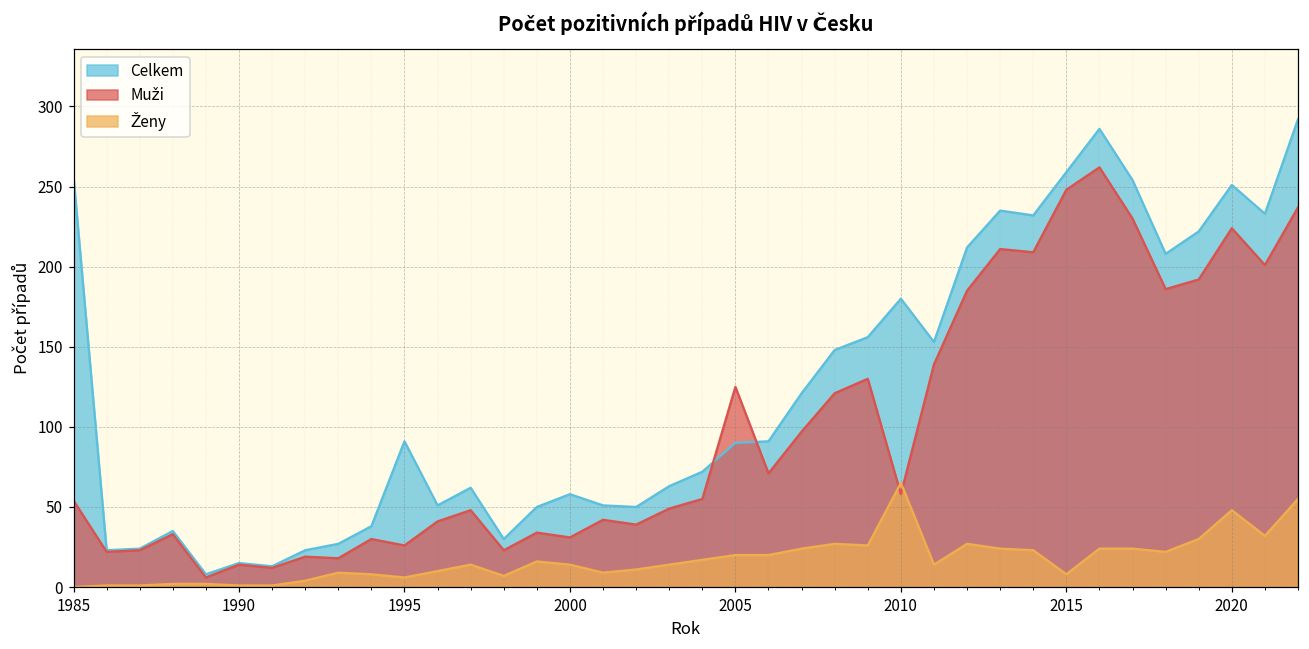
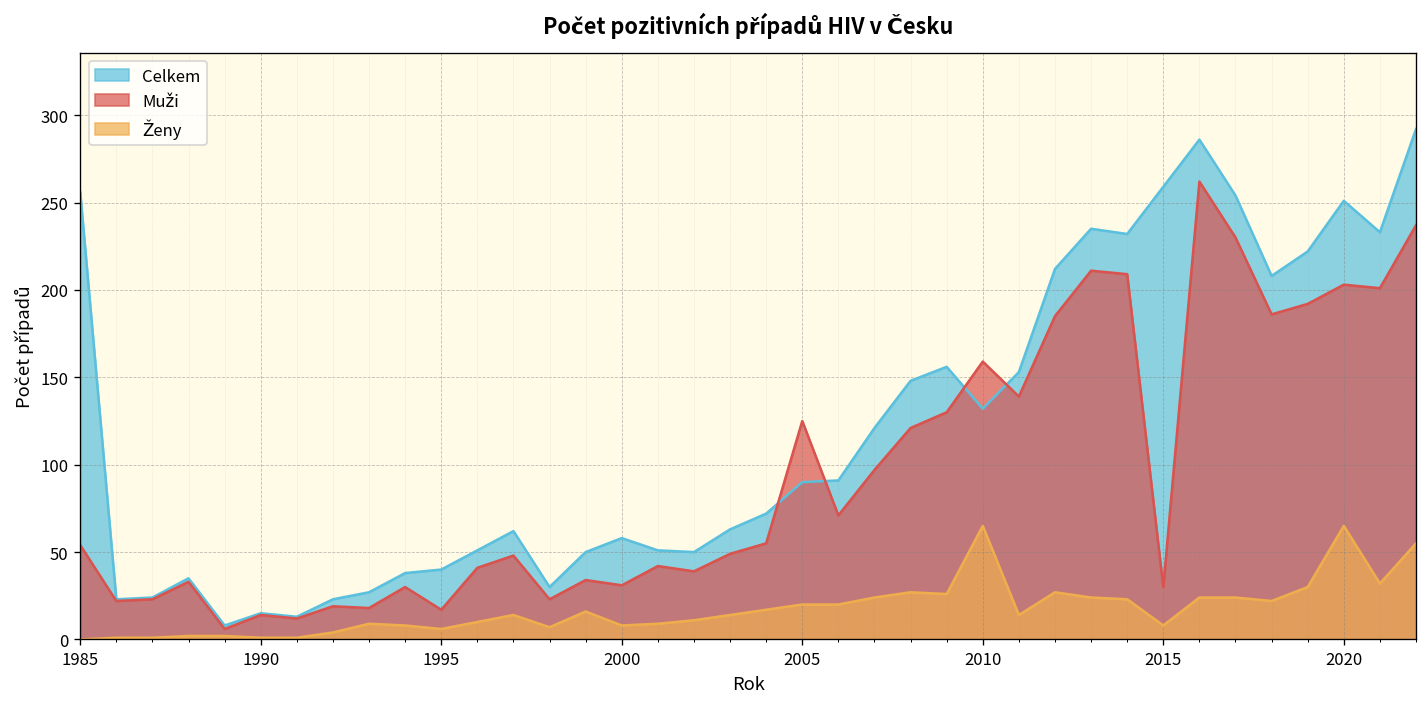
  {
    "Celkem": {
      "1985": 256,
-     "1995": 91,
+     "1995": 40,
      "2000": 58,
      "2005": 90,
-     "2010": 180,
+     "2010": 132,
      "2015": 259,
      "2020": 251
    },
    "Muži": {
      "1985": 54,
-     "1995": 26,
+     "1995": 17,
      "2000": 31,
      "2005": 125,
-     "2010": 58,
-     "2015": 248,
-     "2020": 224
+     "2010": 159,
+     "2015": 30,
+     "2020": 203
    },
    "Ženy": {
      "1985": 0,
      "1990": 1,
      "1995": 6,
-     "2000": 14,
+     "2000": 8,
      "2005": 20,
      "2010": 65,
      "2015": 8,
-     "2020": 48
+     "2020": 65
    }
  }
